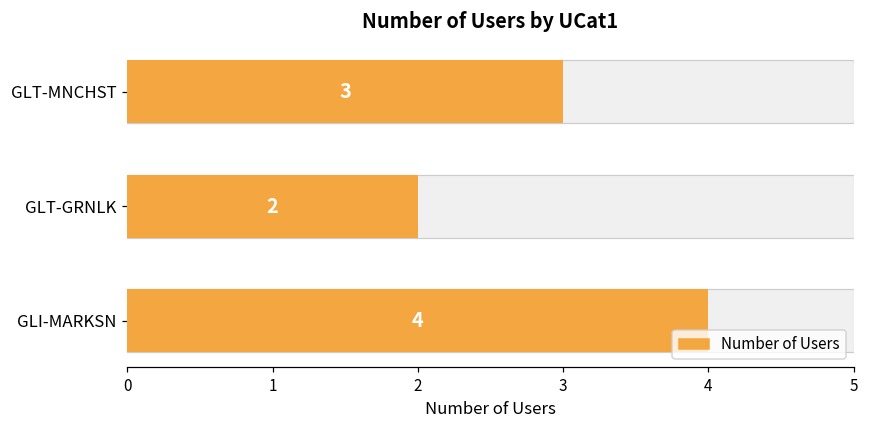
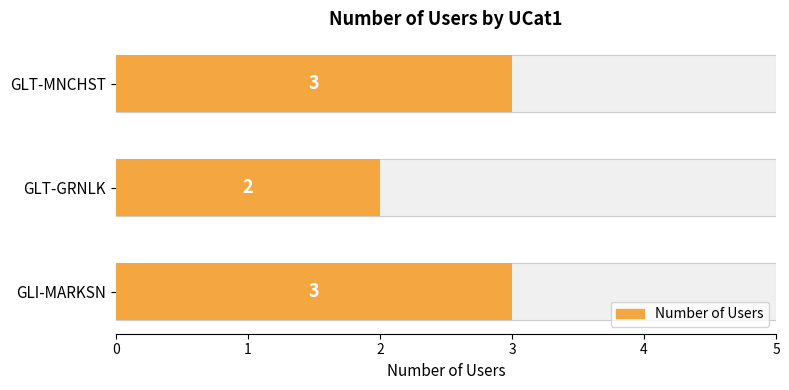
  {
    "Number of Users": {
-     "GLI-MARKSN": 4
+     "GLI-MARKSN": 3
    }
  }
